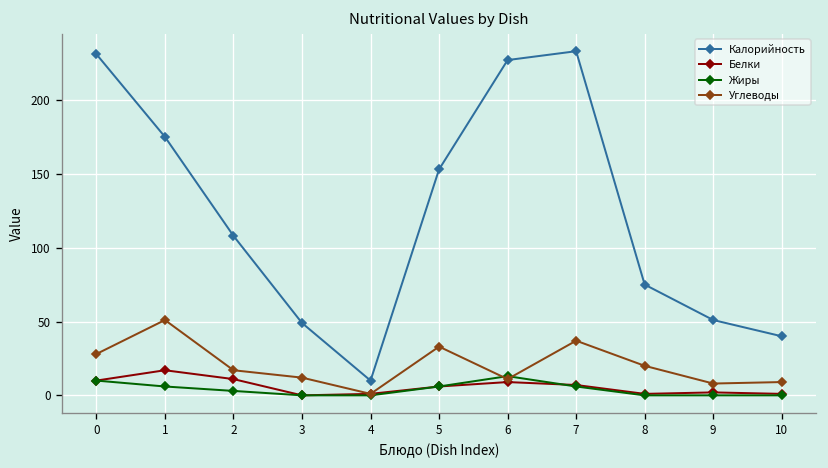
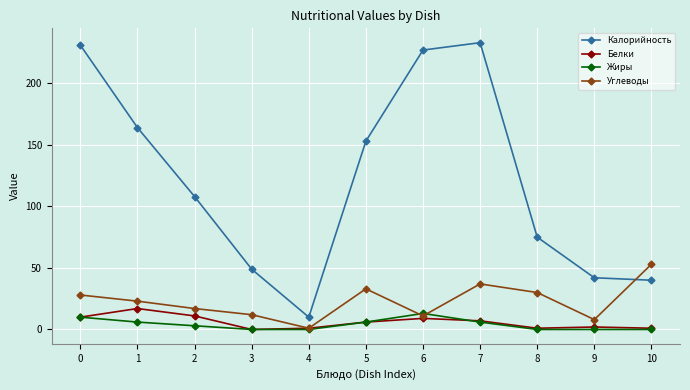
  {
    "Калорийность": {
      "0": 231,
-     "1": 175,
+     "1": 164,
      "2": 108,
      "3": 49,
      "4": 10,
      "5": 153,
      "6": 227,
      "7": 233,
      "8": 75,
-     "9": 51,
+     "9": 42,
      "10": 40
    },
    "Белки": {
      "1": 17,
      "2": 11
    },
    "Жиры": {
      "1": 6,
      "2": 3
    },
    "Углеводы": {
      "0": 28,
-     "1": 51,
+     "1": 23,
      "2": 17,
      "3": 12,
      "5": 33,
      "7": 37,
-     "8": 20,
+     "8": 30,
      "9": 8,
-     "10": 9
+     "10": 53
    }
  }
